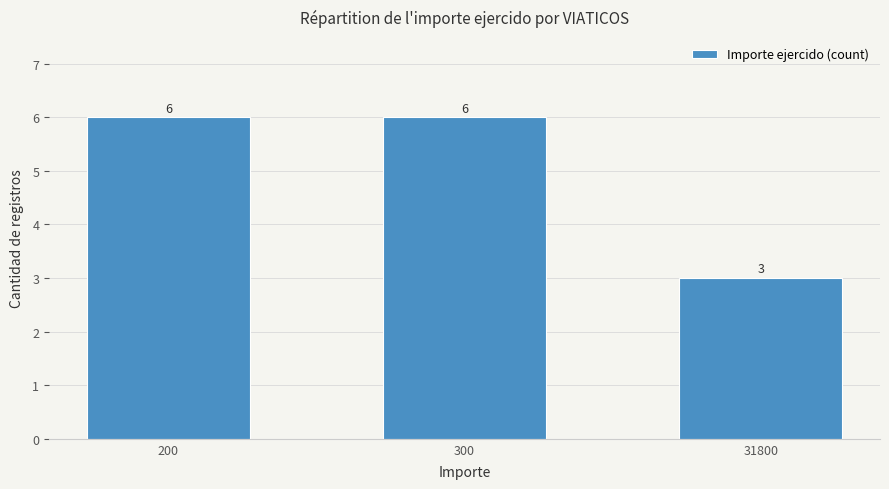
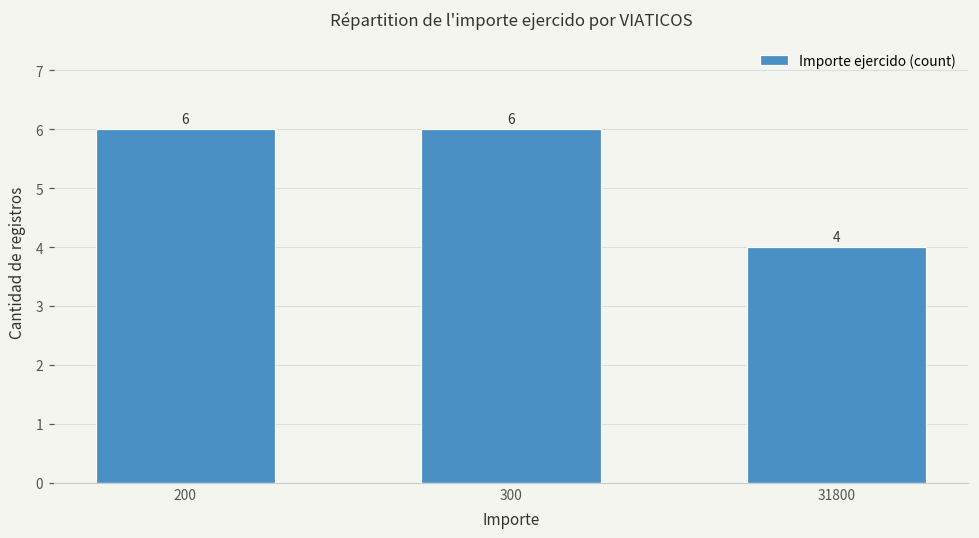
  {
    "200": 6,
    "300": 6,
-   "31800": 3
+   "31800": 4
  }
